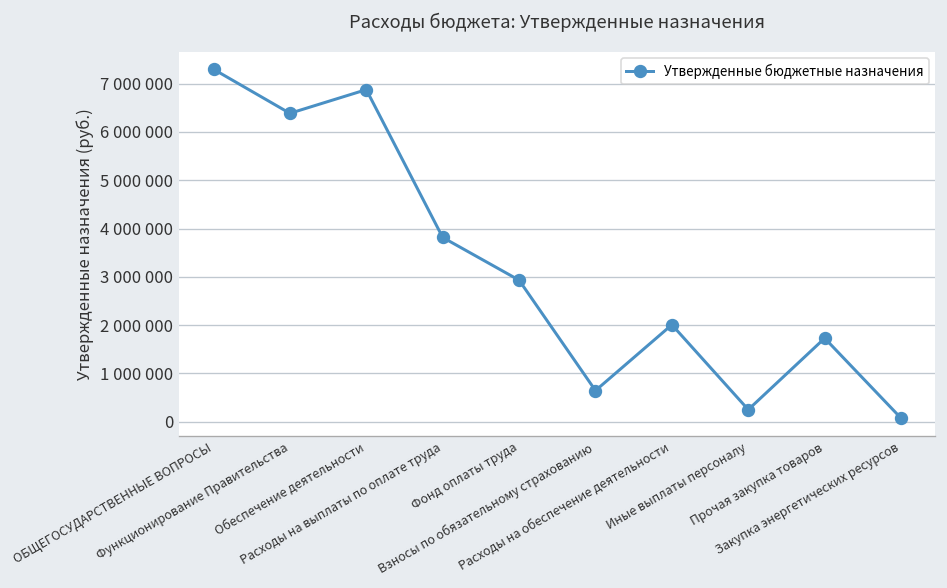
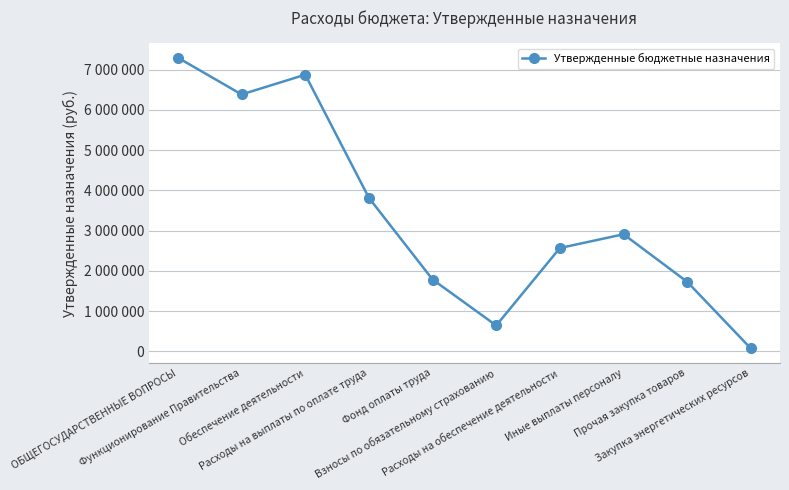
  {
    "ОБЩЕГОСУДАРСТВЕННЫЕ ВОПРОСЫ": 7300000,
    "Функционирование Правительства": 6400000,
    "Обеспечение деятельности": 6900000,
    "Расходы на выплаты по оплате труда": 3800000,
-   "Фонд оплаты труда": 2900000,
+   "Фонд оплаты труда": 1800000,
    "Взносы по обязательному страхованию": 600000,
-   "Расходы на обеспечение деятельности": 2000000,
-   "Иные выплаты персоналу": 300000,
+   "Расходы на обеспечение деятельности": 2600000,
+   "Иные выплаты персоналу": 2900000,
    "Прочая закупка товаров": 1700000,
    "Закупка энергетических ресурсов": 100000
  }
